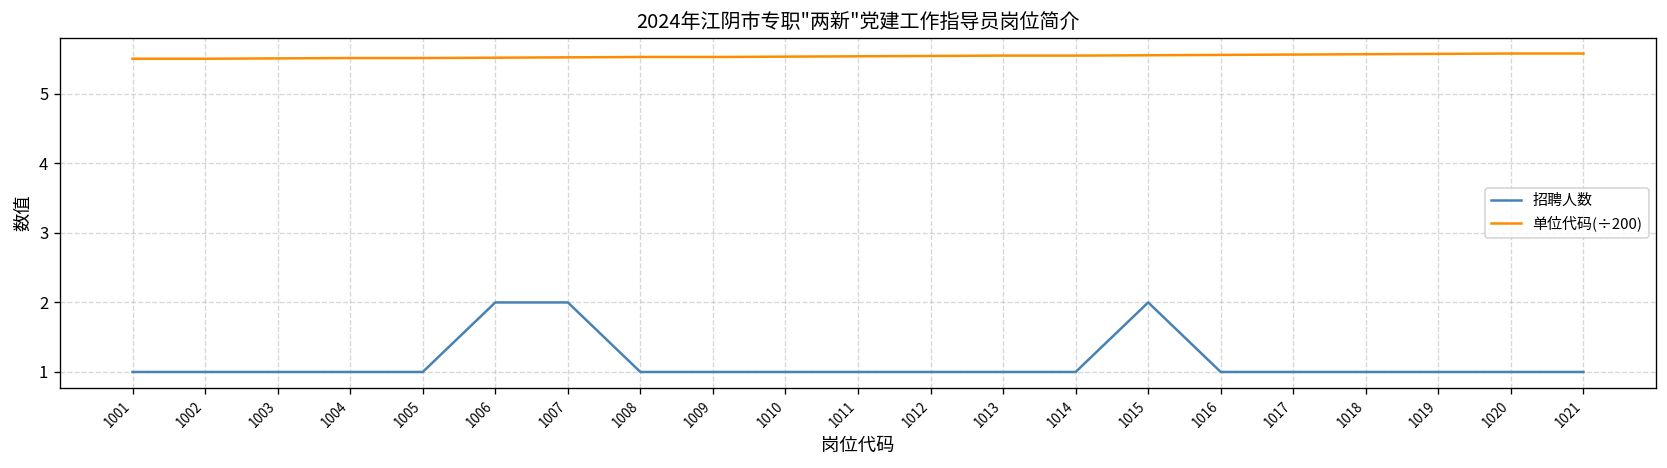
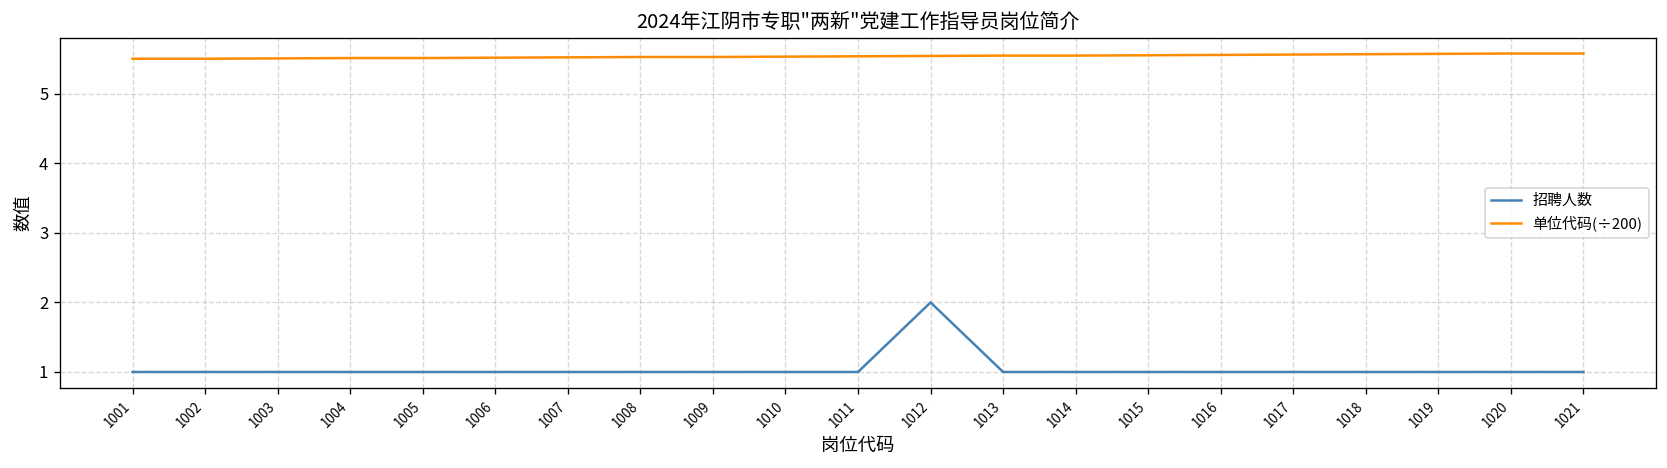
  {
    "招聘人数": {
      "1001": 1,
      "1002": 1,
      "1003": 1,
      "1004": 1,
      "1005": 1,
-     "1006": 2,
-     "1007": 2,
+     "1006": 1,
+     "1007": 1,
      "1008": 1,
      "1009": 1,
      "1010": 1,
      "1011": 1,
-     "1012": 1,
+     "1012": 2,
      "1013": 1,
      "1014": 1,
-     "1015": 2,
+     "1015": 1,
      "1016": 1,
      "1017": 1,
      "1018": 1,
      "1019": 1,
      "1020": 1,
      "1021": 1
    },
    "单位代码(÷200)": {
      "1001": 5.5,
      "1002": 5.5,
      "1003": 5.5,
      "1004": 5.5,
      "1005": 5.5,
      "1006": 5.5,
      "1007": 5.5,
      "1008": 5.5,
      "1009": 5.5,
      "1010": 5.5,
      "1011": 5.5,
      "1012": 5.5,
      "1013": 5.6,
      "1014": 5.6,
      "1015": 5.6,
      "1016": 5.6,
      "1017": 5.6,
      "1018": 5.6,
      "1019": 5.6,
      "1020": 5.6,
      "1021": 5.6
    }
  }
